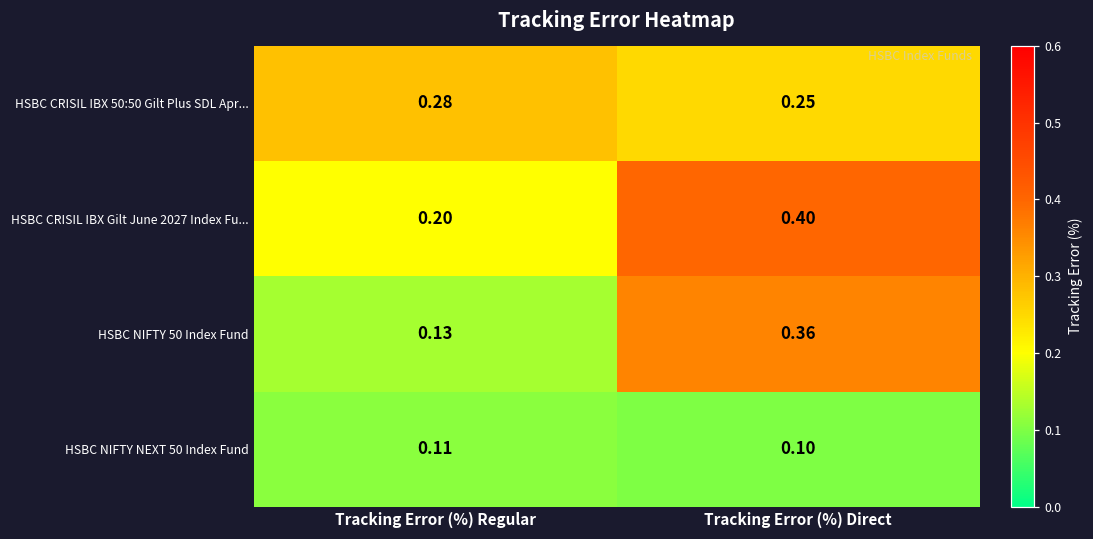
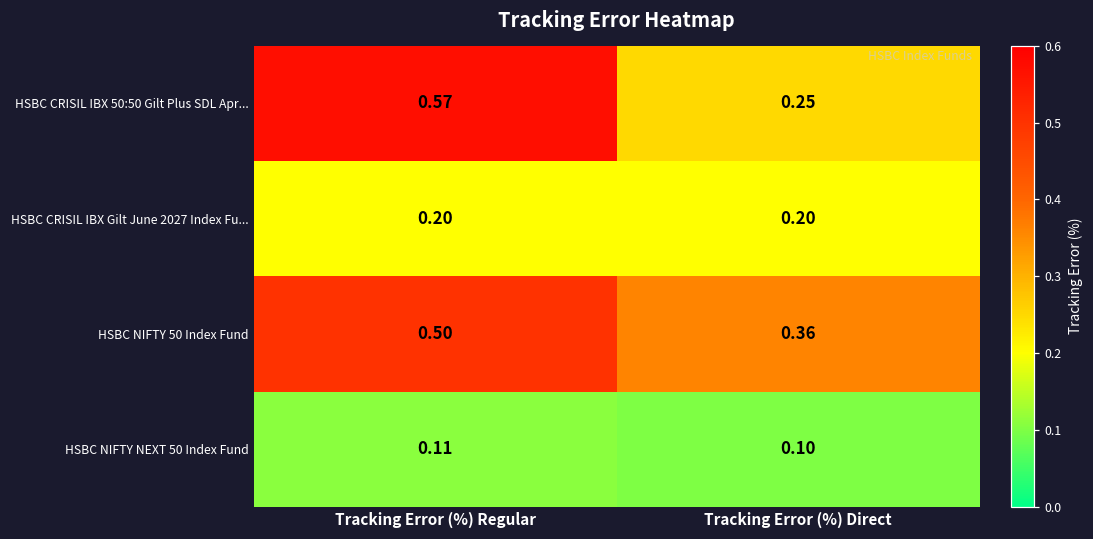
  {
    "HSBC CRISIL IBX 50:50 Gilt Plus SDL Apr...": {
-     "Tracking Error (%) Regular": 0.28
+     "Tracking Error (%) Regular": 0.57
    },
    "HSBC CRISIL IBX Gilt June 2027 Index Fu...": {
      "Tracking Error (%) Regular": 0.20,
-     "Tracking Error (%) Direct": 0.40
+     "Tracking Error (%) Direct": 0.20
    },
    "HSBC NIFTY 50 Index Fund": {
-     "Tracking Error (%) Regular": 0.13,
+     "Tracking Error (%) Regular": 0.50,
      "Tracking Error (%) Direct": 0.36
    },
    "HSBC NIFTY NEXT 50 Index Fund": {
      "Tracking Error (%) Regular": 0.11,
      "Tracking Error (%) Direct": 0.10
    }
  }
